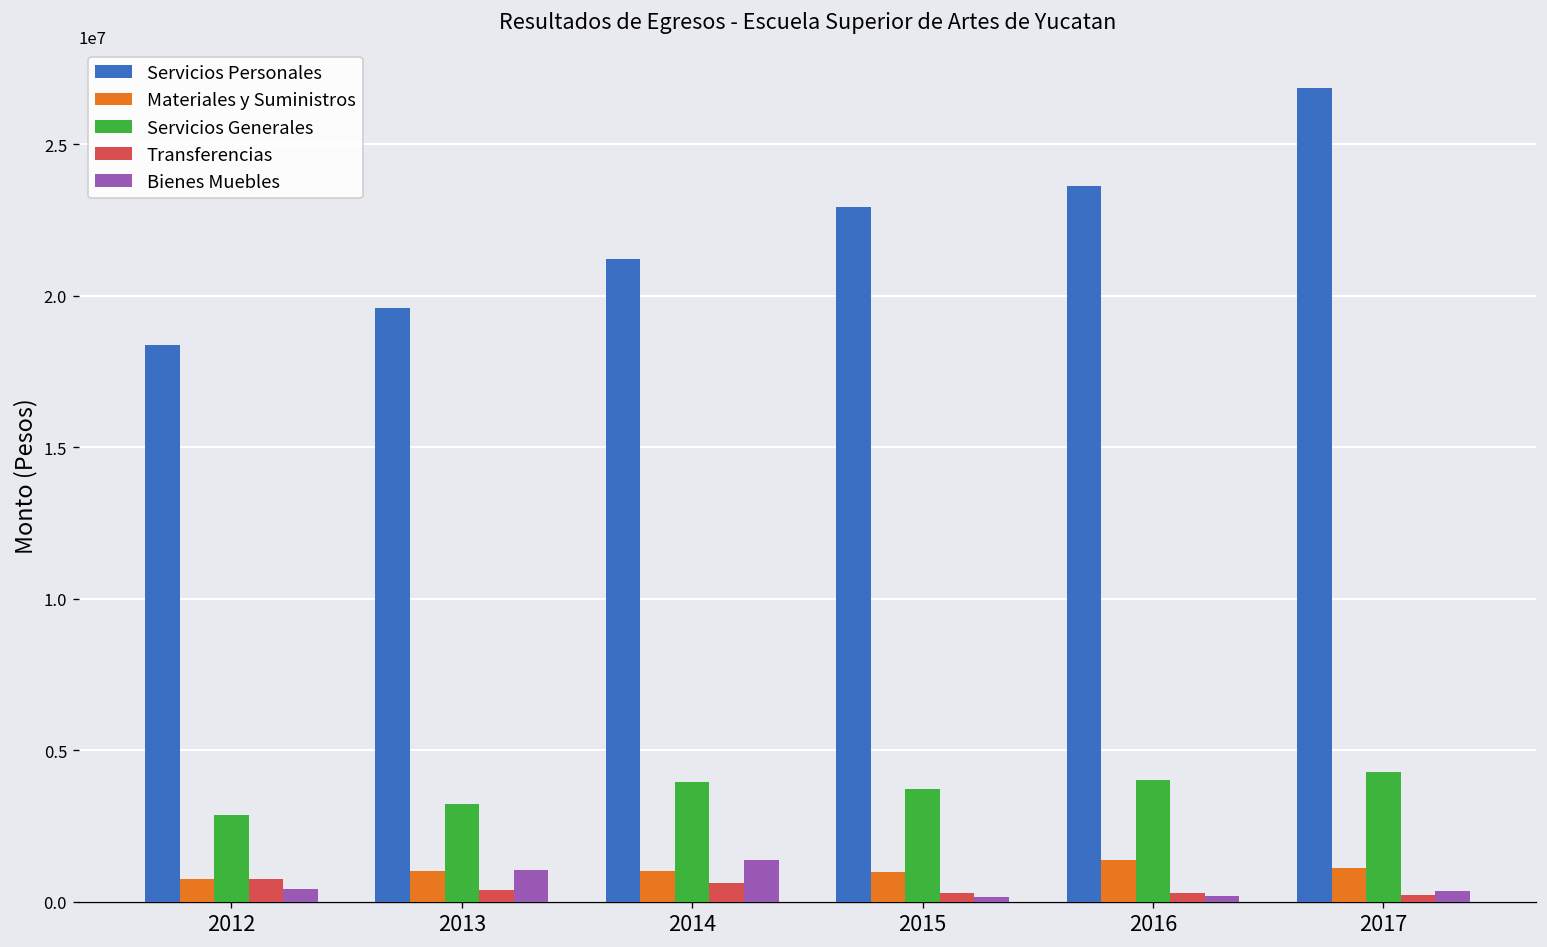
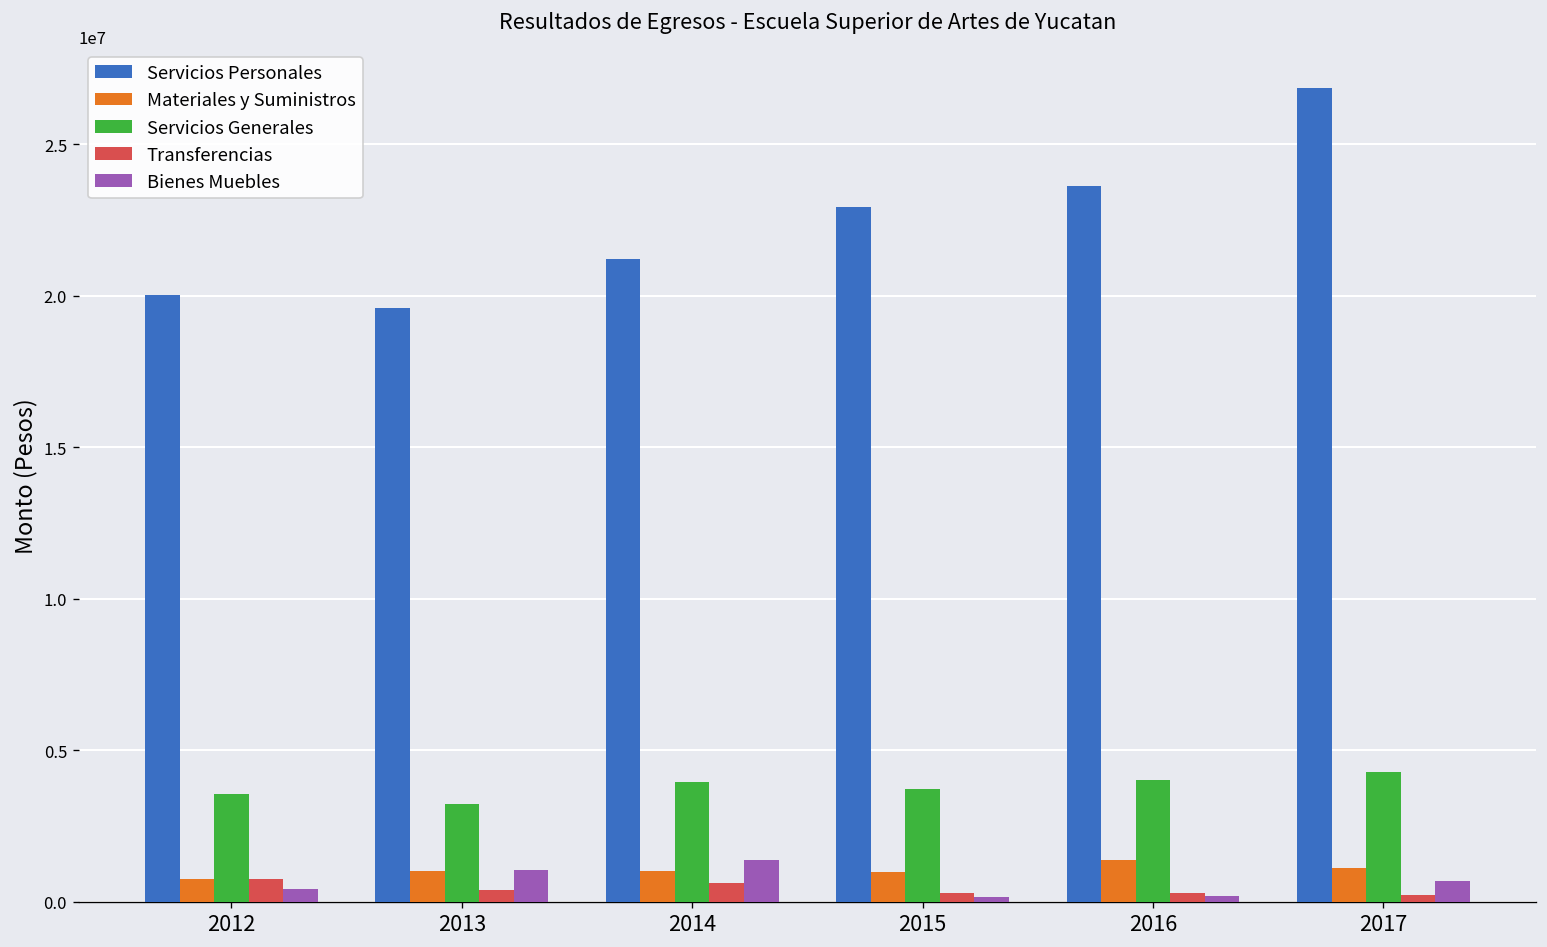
  {
    "Servicios Personales": {
-     "2012": 18400000,
+     "2012": 20000000,
      "2013": 19600000,
      "2014": 21200000,
      "2015": 22900000,
      "2016": 23600000,
      "2017": 26800000
    },
    "Materiales y Suministros": {
      "2012": 800000,
      "2013": 1000000,
      "2014": 1000000,
      "2015": 1000000,
      "2016": 1400000,
      "2017": 1100000
    },
    "Servicios Generales": {
-     "2012": 2900000,
+     "2012": 3600000,
      "2013": 3200000,
      "2014": 3900000,
      "2015": 3700000,
      "2016": 4000000,
      "2017": 4300000
    },
    "Transferencias": {
      "2012": 800000,
      "2013": 400000,
      "2014": 600000,
      "2015": 300000,
      "2016": 300000,
      "2017": 200000
    },
    "Bienes Muebles": {
      "2012": 400000,
      "2013": 1100000,
      "2014": 1400000,
      "2015": 100000,
      "2016": 200000,
-     "2017": 300000
+     "2017": 700000
    }
  }
